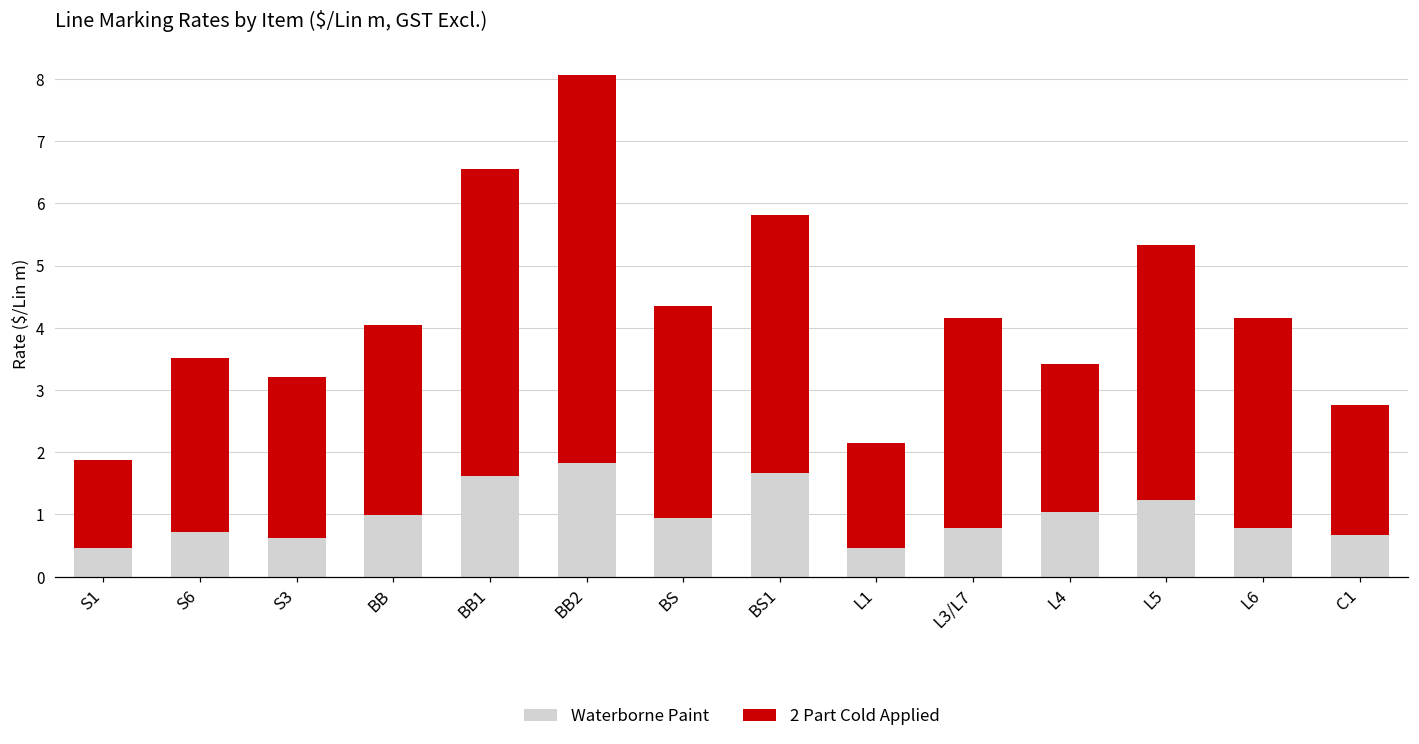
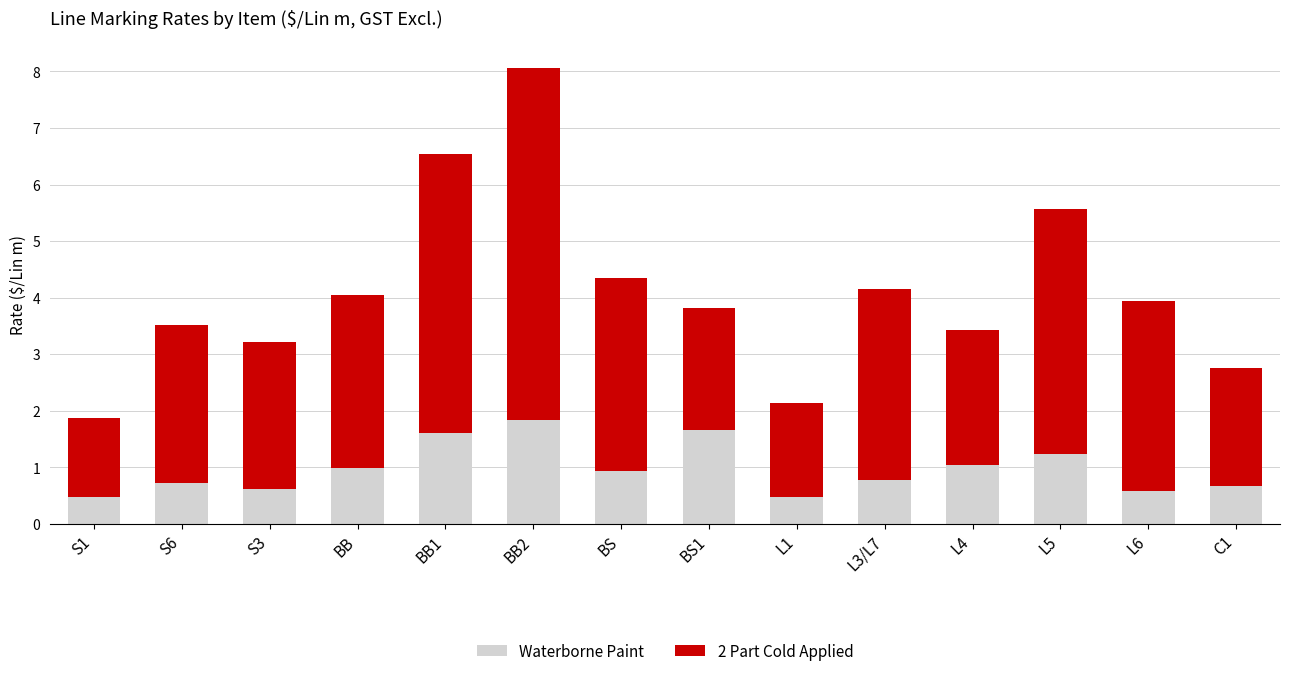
  {
    "Waterborne Paint": {
      "S1": 0.5,
      "S6": 0.7,
      "S3": 0.6,
      "BB": 1.0,
      "BB1": 1.6,
      "BB2": 1.8,
      "BS": 0.9,
      "BS1": 1.7,
      "L1": 0.5,
      "L3/L7": 0.8,
      "L4": 1.0,
      "L5": 1.2,
-     "L6": 0.8,
+     "L6": 0.6,
      "C1": 0.7
    },
    "2 Part Cold Applied": {
      "S1": 1.4,
      "S6": 2.8,
      "S3": 2.6,
      "BB": 3.1,
      "BB1": 4.9,
      "BB2": 6.2,
      "BS": 3.4,
-     "BS1": 4.2,
+     "BS1": 2.2,
      "L1": 1.7,
      "L3/L7": 3.4,
      "L4": 2.4,
-     "L5": 4.1,
+     "L5": 4.3,
      "L6": 3.4,
      "C1": 2.1
    }
  }
